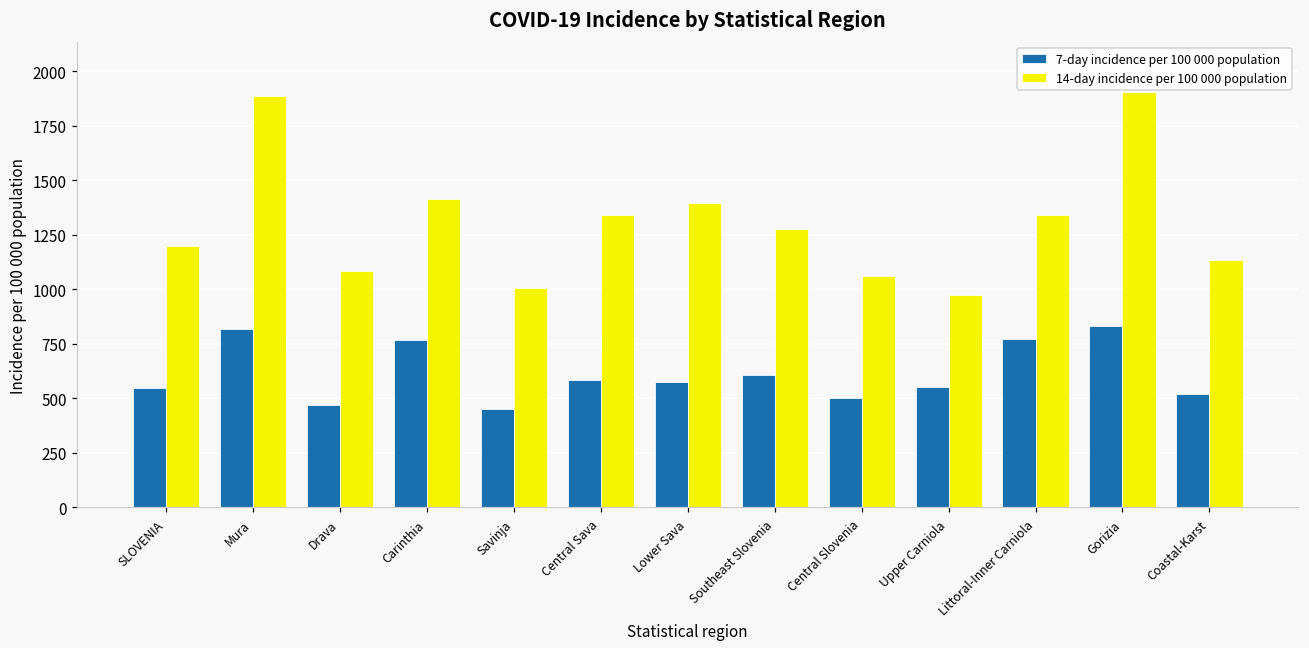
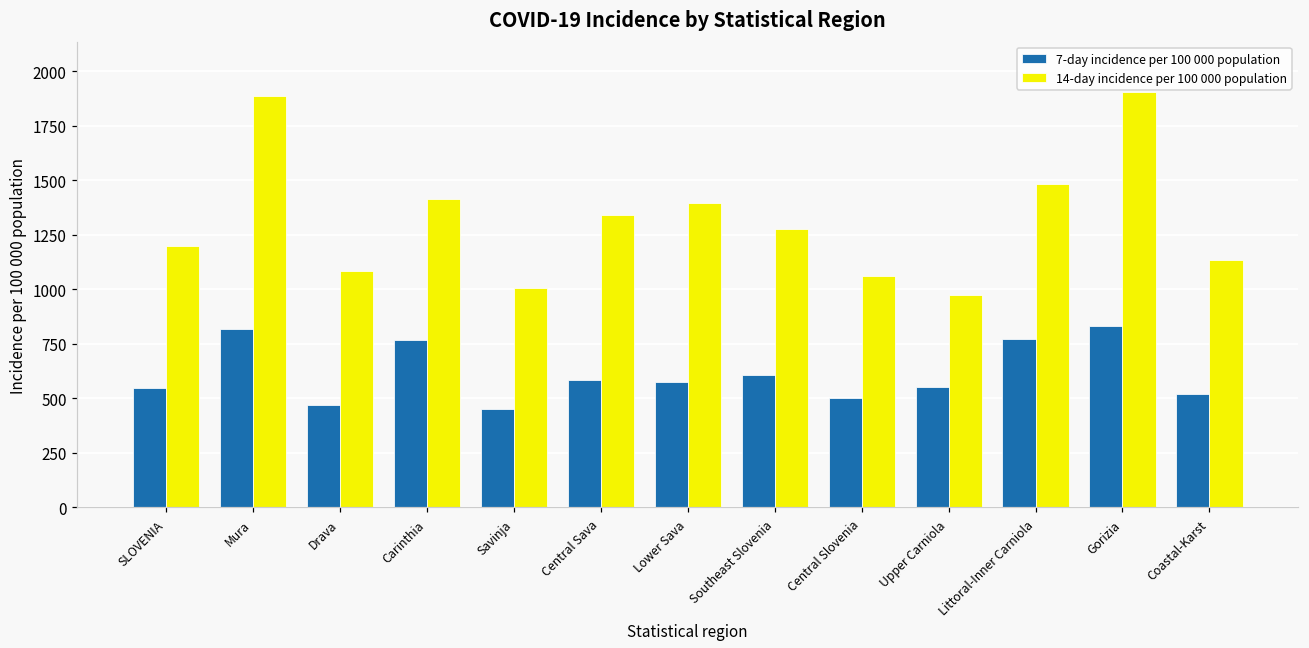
  {
    "7-day incidence per 100 000 population": {
      "SLOVENIA": 550,
      "Mura": 820,
      "Drava": 470,
      "Carinthia": 770,
      "Savinja": 450,
      "Central Sava": 590,
      "Lower Sava": 580,
      "Southeast Slovenia": 610,
      "Central Slovenia": 500,
      "Upper Carniola": 550,
      "Littoral-Inner Carniola": 770,
      "Gorizia": 830,
      "Coastal-Karst": 520
    },
    "14-day incidence per 100 000 population": {
      "SLOVENIA": 1200,
      "Mura": 1890,
      "Drava": 1080,
      "Carinthia": 1410,
      "Savinja": 1000,
      "Central Sava": 1340,
      "Lower Sava": 1400,
      "Southeast Slovenia": 1280,
      "Central Slovenia": 1060,
      "Upper Carniola": 970,
-     "Littoral-Inner Carniola": 1340,
+     "Littoral-Inner Carniola": 1480,
      "Gorizia": 1910,
      "Coastal-Karst": 1130
    }
  }
